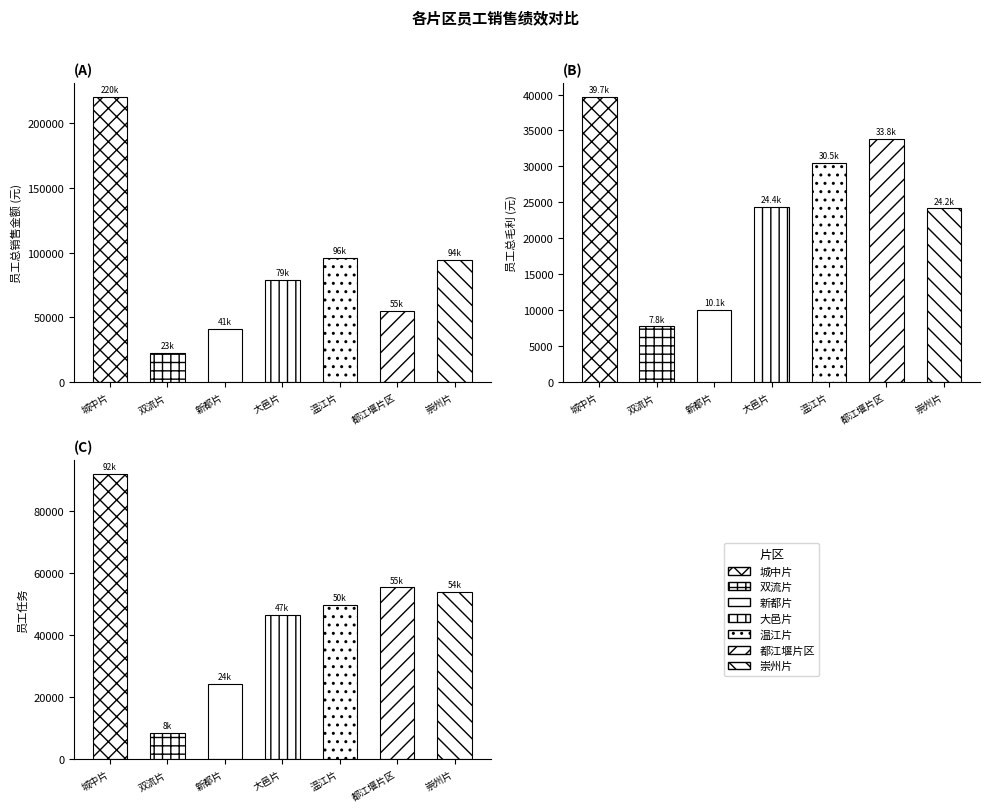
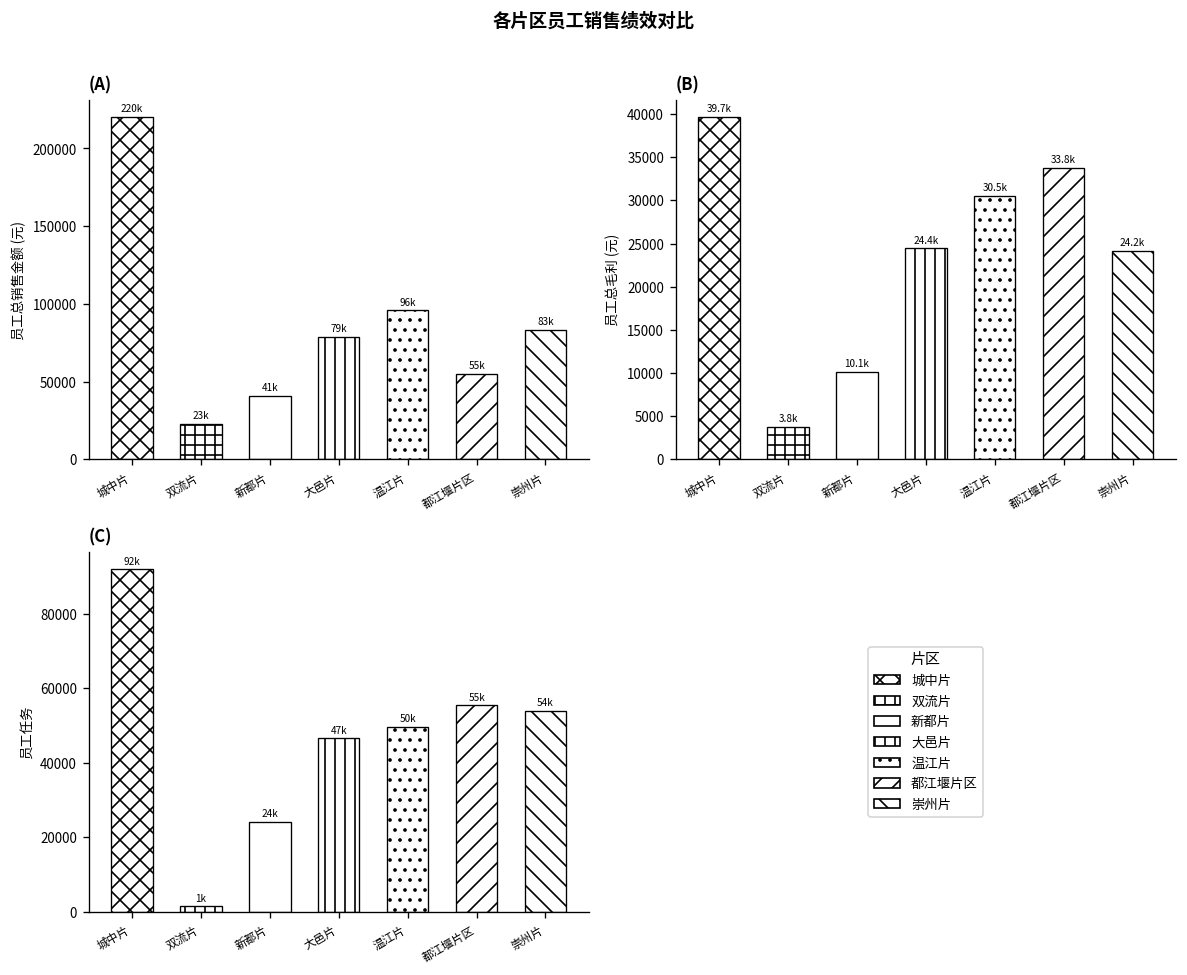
  {
    "(A)": {
      "城中片": "220k",
      "双流片": "23k",
      "新都片": "41k",
      "大邑片": "79k",
      "温江片": "96k",
      "都江堰片区": "55k",
-     "崇州片": "94k"
+     "崇州片": "83k"
    },
    "(B)": {
      "城中片": "39.7k",
-     "双流片": "7.8k",
+     "双流片": "3.8k",
      "新都片": "10.1k",
      "大邑片": "24.4k",
      "温江片": "30.5k",
      "都江堰片区": "33.8k",
      "崇州片": "24.2k"
    },
    "(C)": {
      "城中片": "92k",
-     "双流片": "8k",
+     "双流片": "1k",
      "新都片": "24k",
      "大邑片": "47k",
      "温江片": "50k",
      "都江堰片区": "55k",
      "崇州片": "54k"
    }
  }
